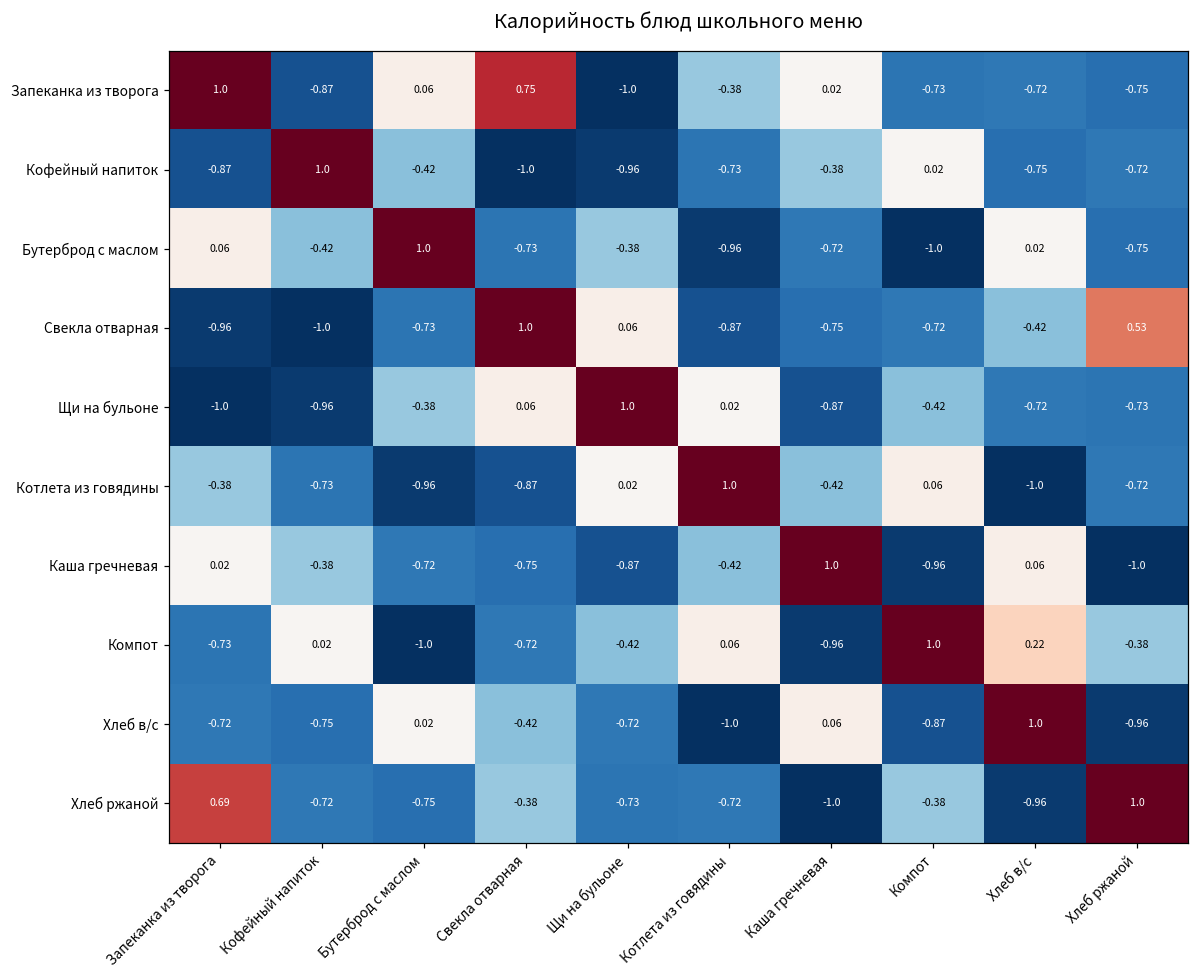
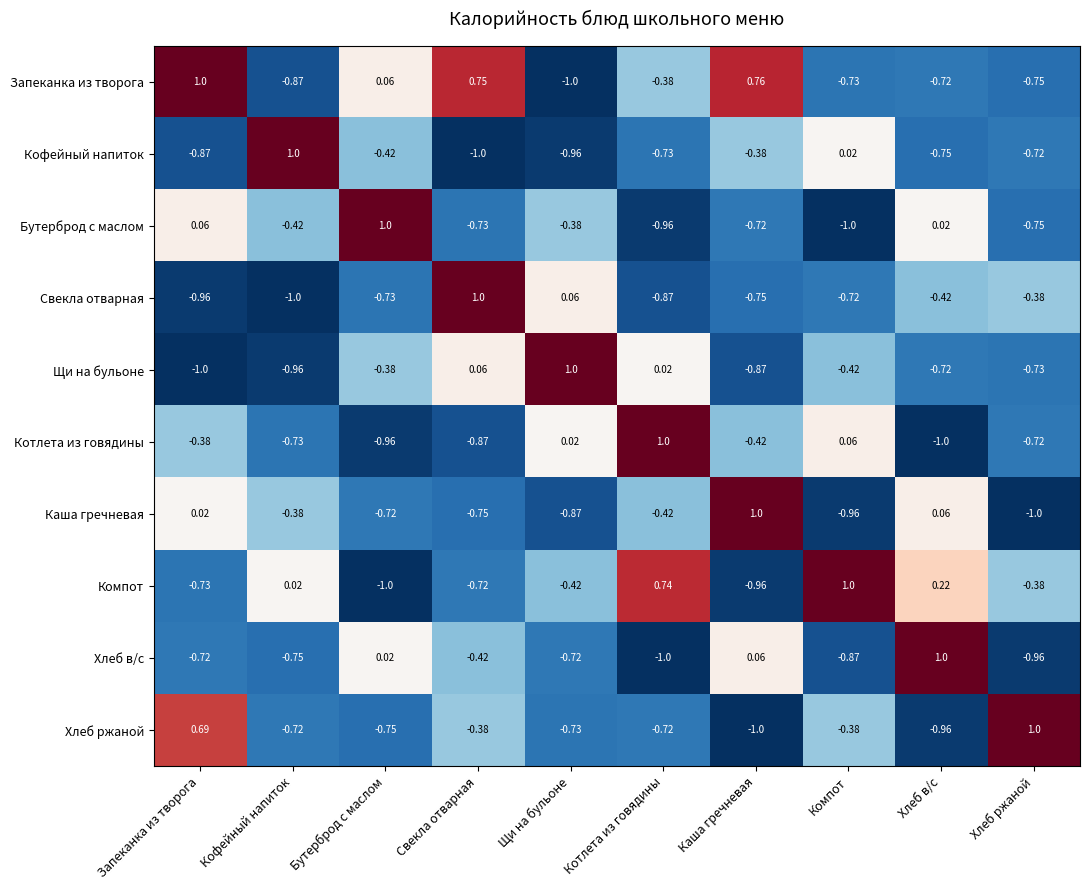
  {
    "Запеканка из творога": {
      "Запеканка из творога": 1.0,
      "Кофейный напиток": -0.87,
      "Бутерброд с маслом": 0.06,
      "Свекла отварная": 0.75,
      "Щи на бульоне": -1.0,
      "Котлета из говядины": -0.38,
-     "Каша гречневая": 0.02,
+     "Каша гречневая": 0.76,
      "Компот": -0.73,
      "Хлеб в/с": -0.72,
      "Хлеб ржаной": -0.75
    },
    "Кофейный напиток": {
      "Запеканка из творога": -0.87,
      "Кофейный напиток": 1.0,
      "Бутерброд с маслом": -0.42,
      "Свекла отварная": -1.0,
      "Щи на бульоне": -0.96,
      "Котлета из говядины": -0.73,
      "Каша гречневая": -0.38,
      "Компот": 0.02,
      "Хлеб в/с": -0.75,
      "Хлеб ржаной": -0.72
    },
    "Бутерброд с маслом": {
      "Запеканка из творога": 0.06,
      "Кофейный напиток": -0.42,
      "Бутерброд с маслом": 1.0,
      "Свекла отварная": -0.73,
      "Щи на бульоне": -0.38,
      "Котлета из говядины": -0.96,
      "Каша гречневая": -0.72,
      "Компот": -1.0,
      "Хлеб в/с": 0.02,
      "Хлеб ржаной": -0.75
    },
    "Свекла отварная": {
      "Запеканка из творога": -0.96,
      "Кофейный напиток": -1.0,
      "Бутерброд с маслом": -0.73,
      "Свекла отварная": 1.0,
      "Щи на бульоне": 0.06,
      "Котлета из говядины": -0.87,
      "Каша гречневая": -0.75,
      "Компот": -0.72,
      "Хлеб в/с": -0.42,
-     "Хлеб ржаной": 0.53
+     "Хлеб ржаной": -0.38
    },
    "Щи на бульоне": {
      "Запеканка из творога": -1.0,
      "Кофейный напиток": -0.96,
      "Бутерброд с маслом": -0.38,
      "Свекла отварная": 0.06,
      "Щи на бульоне": 1.0,
      "Котлета из говядины": 0.02,
      "Каша гречневая": -0.87,
      "Компот": -0.42,
      "Хлеб в/с": -0.72,
      "Хлеб ржаной": -0.73
    },
    "Котлета из говядины": {
      "Запеканка из творога": -0.38,
      "Кофейный напиток": -0.73,
      "Бутерброд с маслом": -0.96,
      "Свекла отварная": -0.87,
      "Щи на бульоне": 0.02,
      "Котлета из говядины": 1.0,
      "Каша гречневая": -0.42,
      "Компот": 0.06,
      "Хлеб в/с": -1.0,
      "Хлеб ржаной": -0.72
    },
    "Каша гречневая": {
      "Запеканка из творога": 0.02,
      "Кофейный напиток": -0.38,
      "Бутерброд с маслом": -0.72,
      "Свекла отварная": -0.75,
      "Щи на бульоне": -0.87,
      "Котлета из говядины": -0.42,
      "Каша гречневая": 1.0,
      "Компот": -0.96,
      "Хлеб в/с": 0.06,
      "Хлеб ржаной": -1.0
    },
    "Компот": {
      "Запеканка из творога": -0.73,
      "Кофейный напиток": 0.02,
      "Бутерброд с маслом": -1.0,
      "Свекла отварная": -0.72,
      "Щи на бульоне": -0.42,
-     "Котлета из говядины": 0.06,
+     "Котлета из говядины": 0.74,
      "Каша гречневая": -0.96,
      "Компот": 1.0,
      "Хлеб в/с": 0.22,
      "Хлеб ржаной": -0.38
    },
    "Хлеб в/с": {
      "Запеканка из творога": -0.72,
      "Кофейный напиток": -0.75,
      "Бутерброд с маслом": 0.02,
      "Свекла отварная": -0.42,
      "Щи на бульоне": -0.72,
      "Котлета из говядины": -1.0,
      "Каша гречневая": 0.06,
      "Компот": -0.87,
      "Хлеб в/с": 1.0,
      "Хлеб ржаной": -0.96
    },
    "Хлеб ржаной": {
      "Запеканка из творога": 0.69,
      "Кофейный напиток": -0.72,
      "Бутерброд с маслом": -0.75,
      "Свекла отварная": -0.38,
      "Щи на бульоне": -0.73,
      "Котлета из говядины": -0.72,
      "Каша гречневая": -1.0,
      "Компот": -0.38,
      "Хлеб в/с": -0.96,
      "Хлеб ржаной": 1.0
    }
  }
